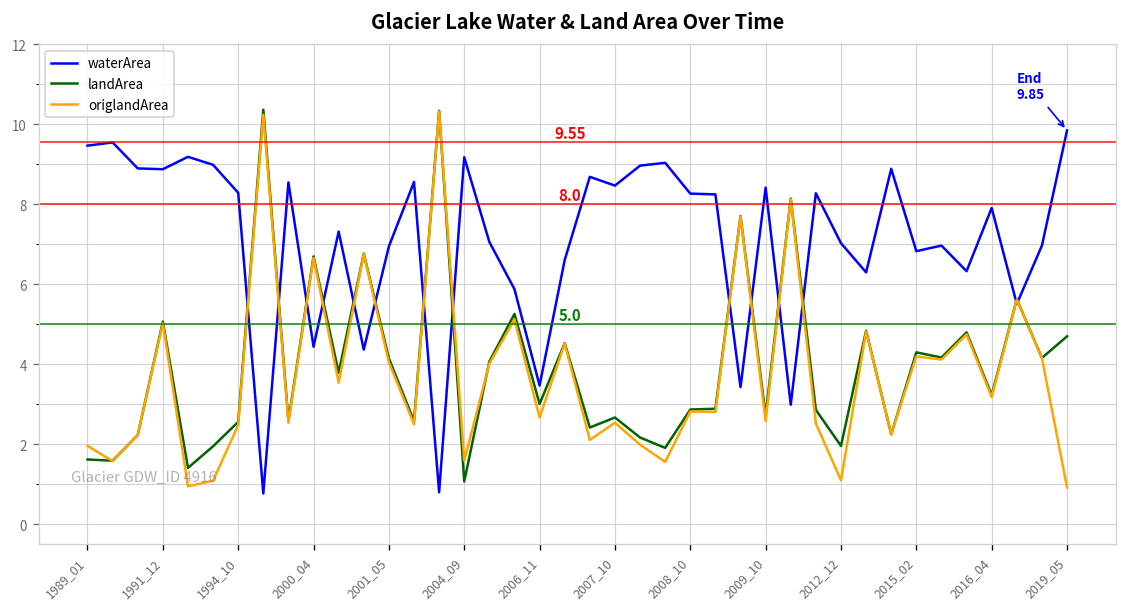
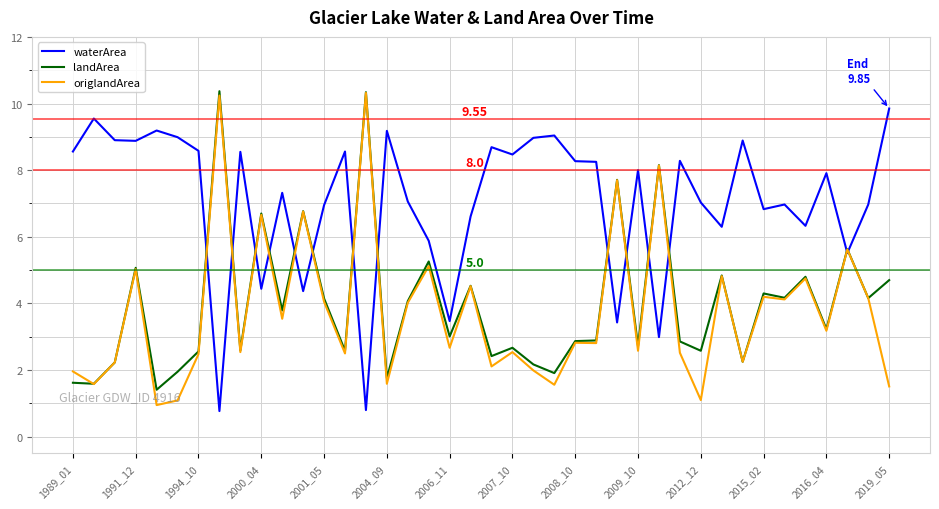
  {
    "waterArea": {
-     "1989_01": 9.5,
+     "1989_01": 8.6,
      "1991_12": 8.9,
-     "1994_10": 8.3,
+     "1994_10": 8.6,
      "2000_04": 4.4,
      "2001_05": 7.0,
      "2004_09": 9.2,
      "2006_11": 3.5,
      "2007_10": 8.5,
      "2008_10": 8.3,
-     "2009_10": 8.4,
+     "2009_10": 8.0,
      "2012_12": 7.0,
      "2015_02": 6.8,
      "2016_04": 7.9
    },
    "landArea": {
      "1989_01": 1.6,
      "1994_10": 2.6,
      "2001_05": 4.2,
-     "2004_09": 1.1,
+     "2004_09": 1.8,
      "2006_11": 3.0,
      "2007_10": 2.7,
      "2009_10": 2.7,
-     "2012_12": 2.0,
+     "2012_12": 2.6,
      "2015_02": 4.3,
      "2019_05": 4.7
    },
    "origlandArea": {
      "1989_01": 2.0,
      "1994_10": 2.5,
      "2001_05": 4.1,
      "2004_09": 1.6,
      "2006_11": 2.7,
      "2007_10": 2.5,
      "2009_10": 2.6,
      "2012_12": 1.1,
      "2015_02": 4.2,
-     "2019_05": 0.9
+     "2019_05": 1.5
    }
  }
